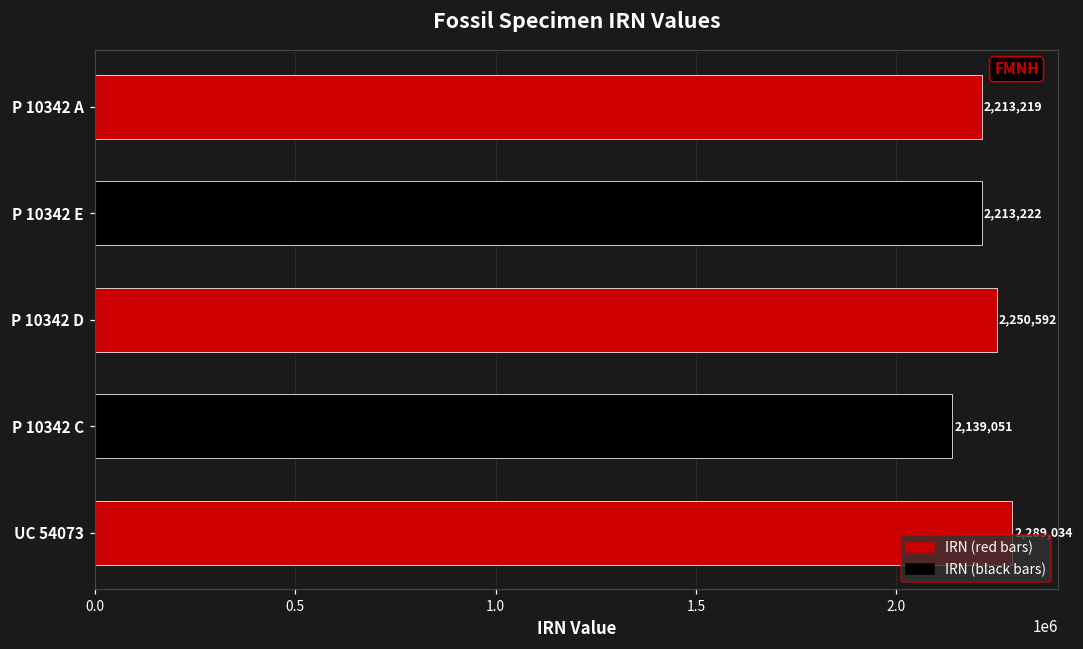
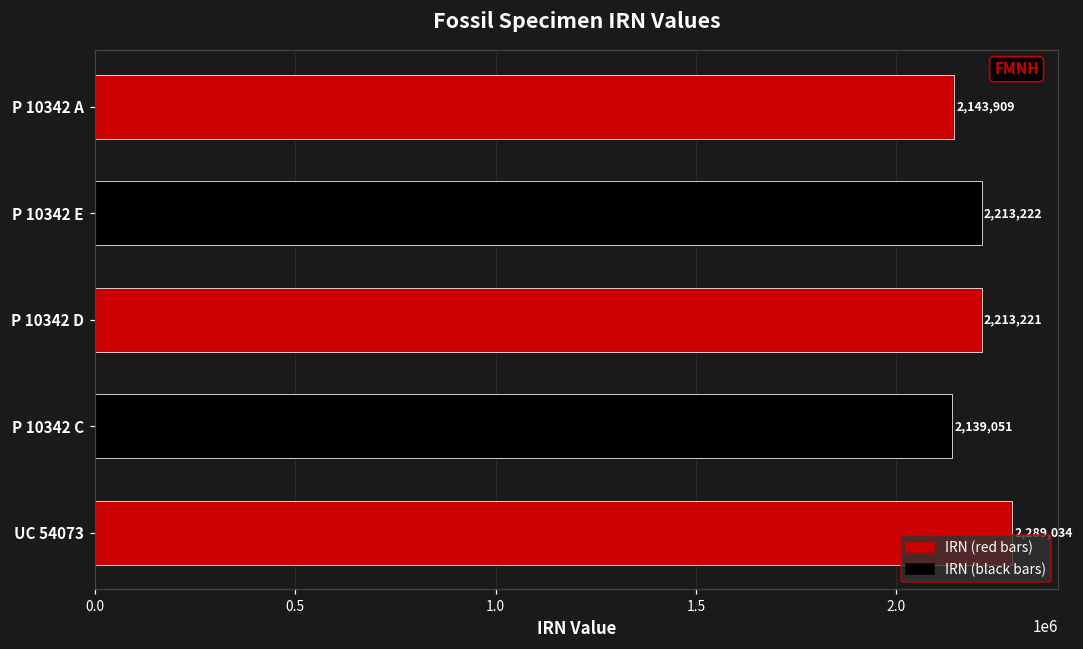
  {
-   "P 10342 A": "2,213,219",
+   "P 10342 A": "2,143,909",
    "P 10342 E": "2,213,222",
-   "P 10342 D": "2,250,592",
+   "P 10342 D": "2,213,221",
    "P 10342 C": "2,139,051"
  }
